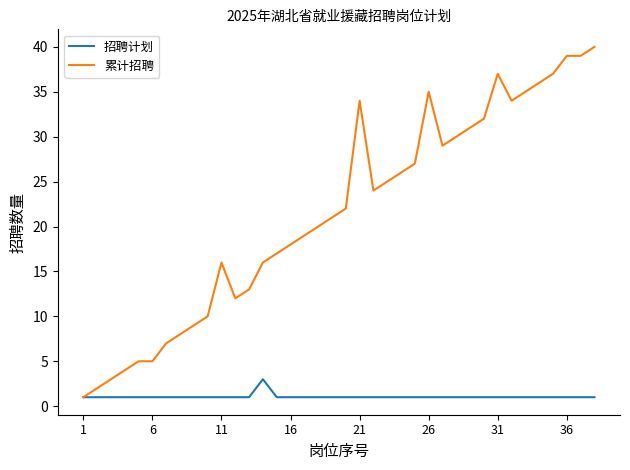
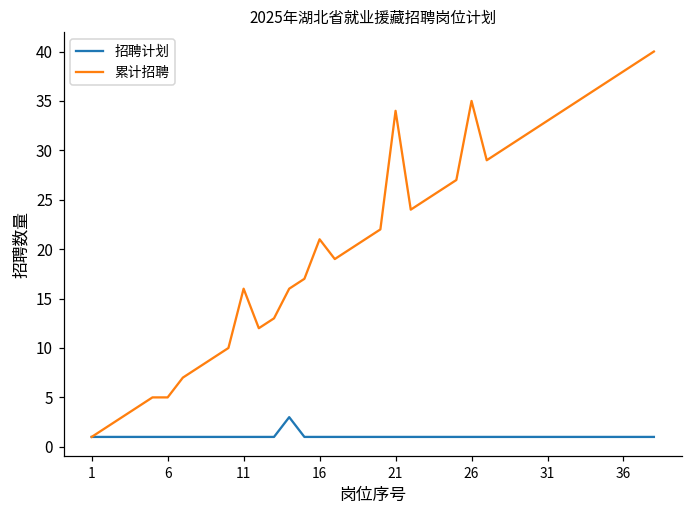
  {
    "招聘计划": {
      "6": 1,
      "11": 1,
      "16": 1,
      "21": 1,
      "26": 1,
      "31": 1,
      "36": 1
    },
    "累计招聘": {
      "6": 5,
      "11": 16,
-     "16": 18,
+     "16": 21,
      "21": 34,
      "26": 35,
-     "31": 37,
-     "36": 39
+     "31": 33,
+     "36": 38
    }
  }
